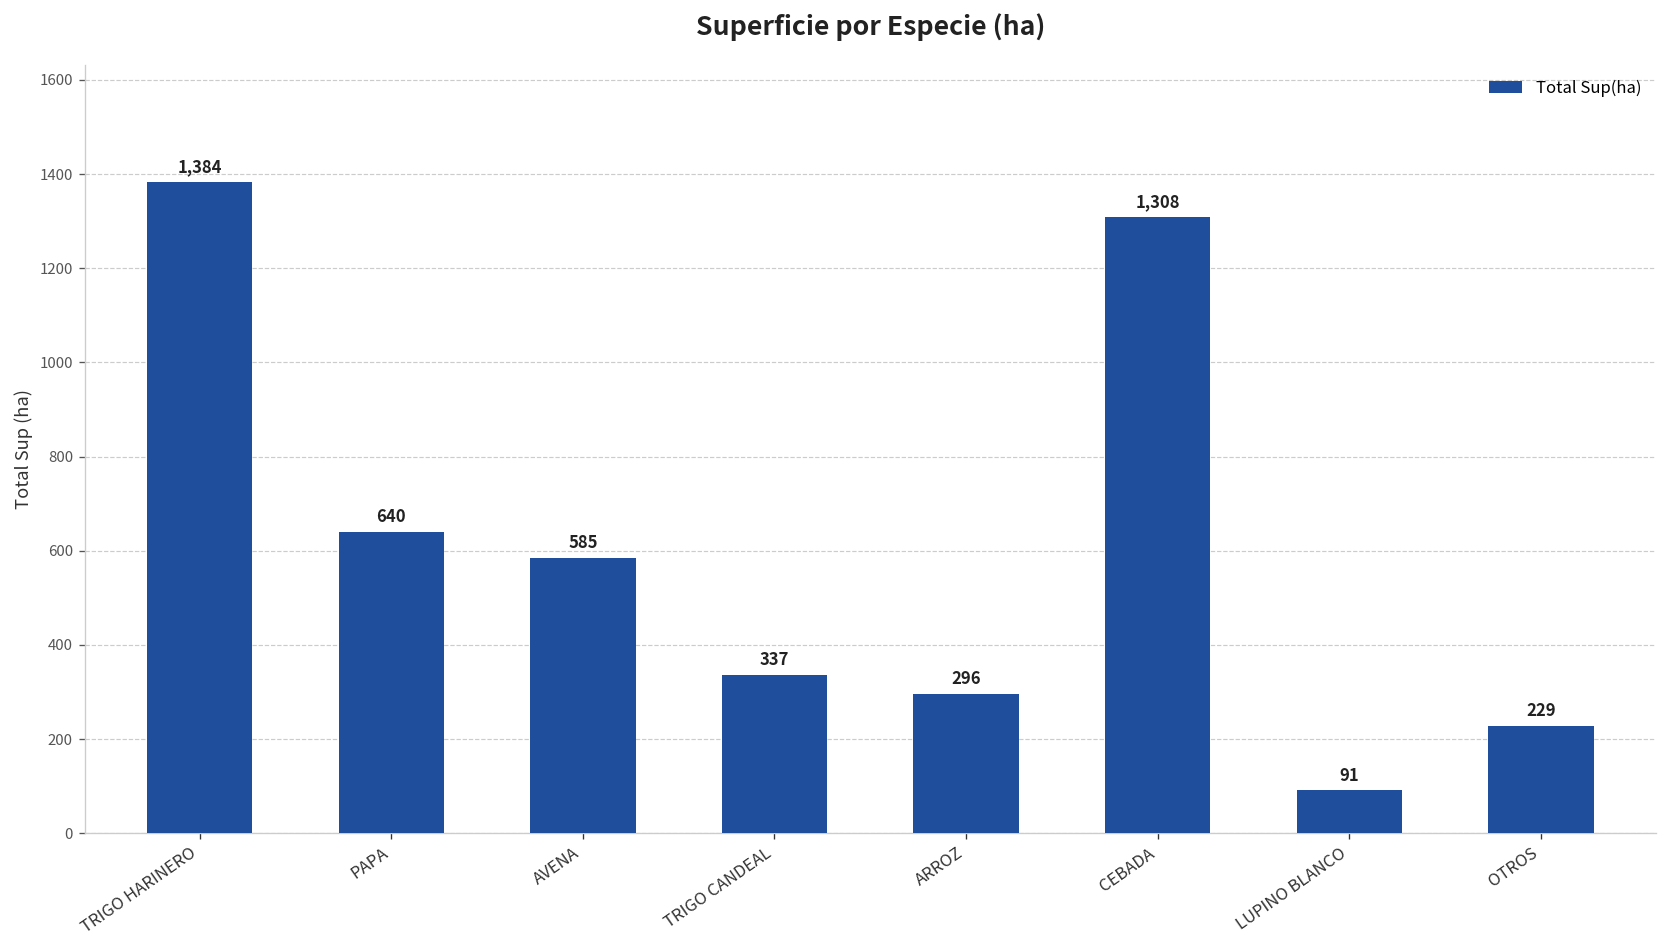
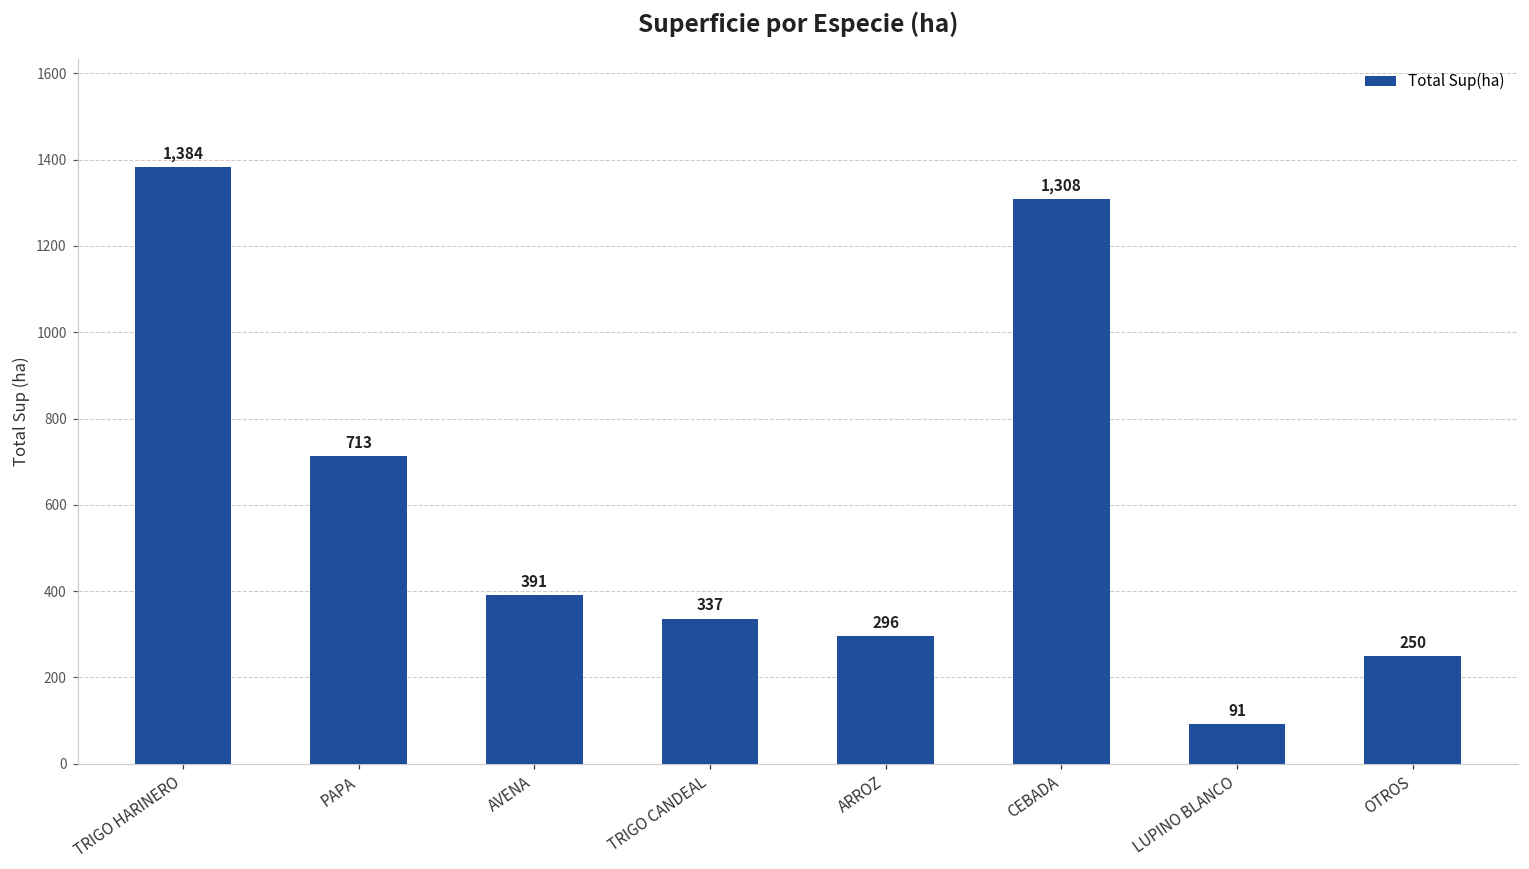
  {
    "TRIGO HARINERO": "1,384",
-   "PAPA": "640",
-   "AVENA": "585",
+   "PAPA": "713",
+   "AVENA": "391",
    "TRIGO CANDEAL": "337",
    "ARROZ": "296",
    "CEBADA": "1,308",
    "LUPINO BLANCO": "91",
-   "OTROS": "229"
+   "OTROS": "250"
  }
